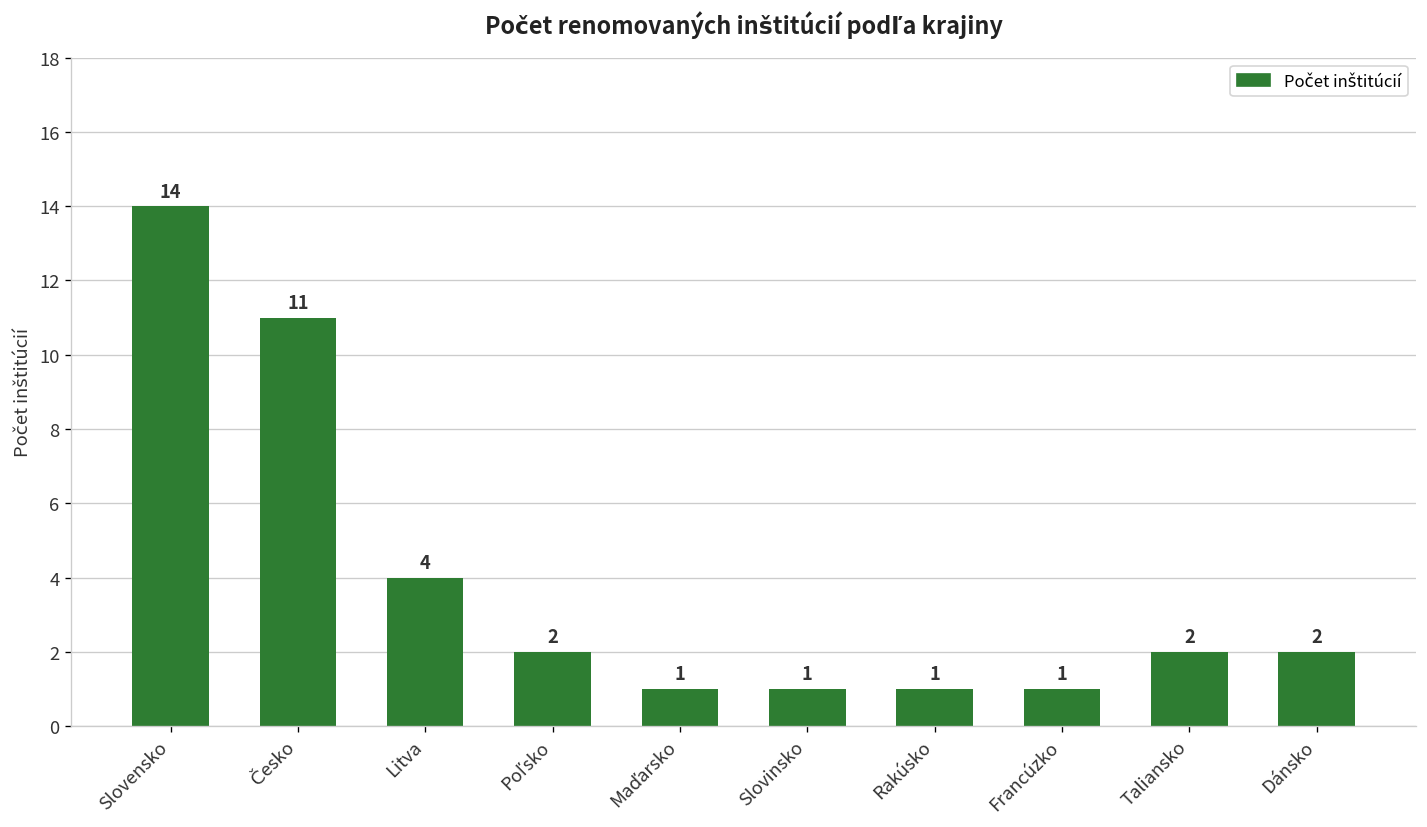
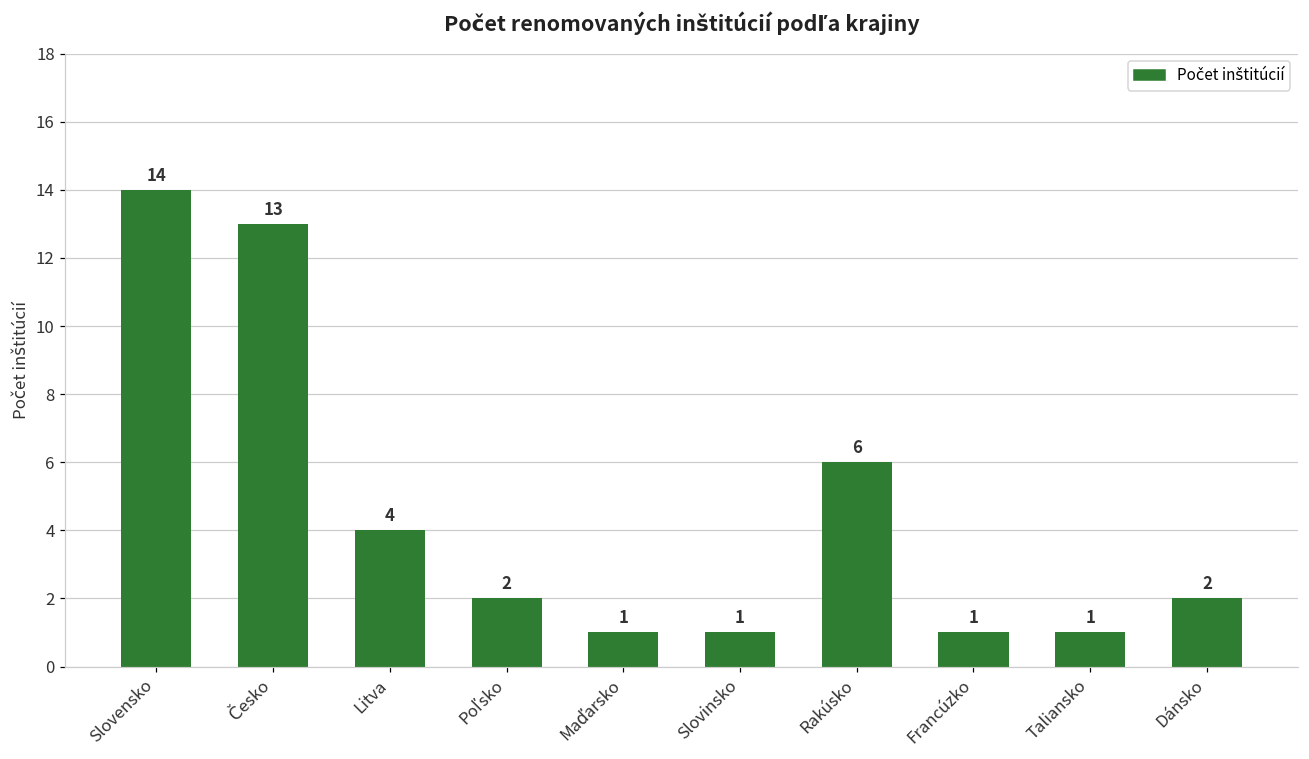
  {
    "Slovensko": 14,
-   "Česko": 11,
+   "Česko": 13,
    "Litva": 4,
    "Poľsko": 2,
    "Maďarsko": 1,
    "Slovinsko": 1,
-   "Rakúsko": 1,
+   "Rakúsko": 6,
    "Francúzko": 1,
-   "Taliansko": 2,
+   "Taliansko": 1,
    "Dánsko": 2
  }
